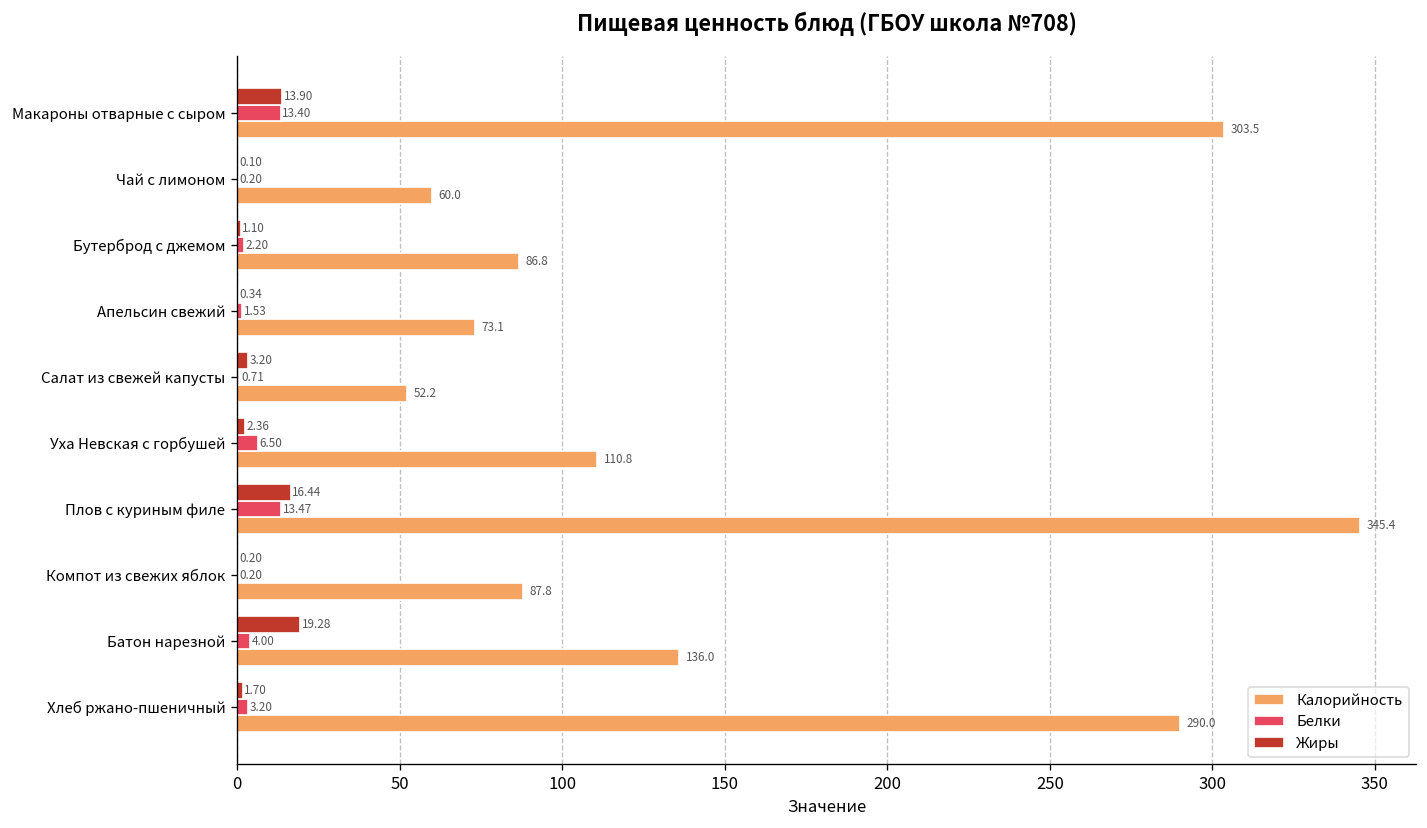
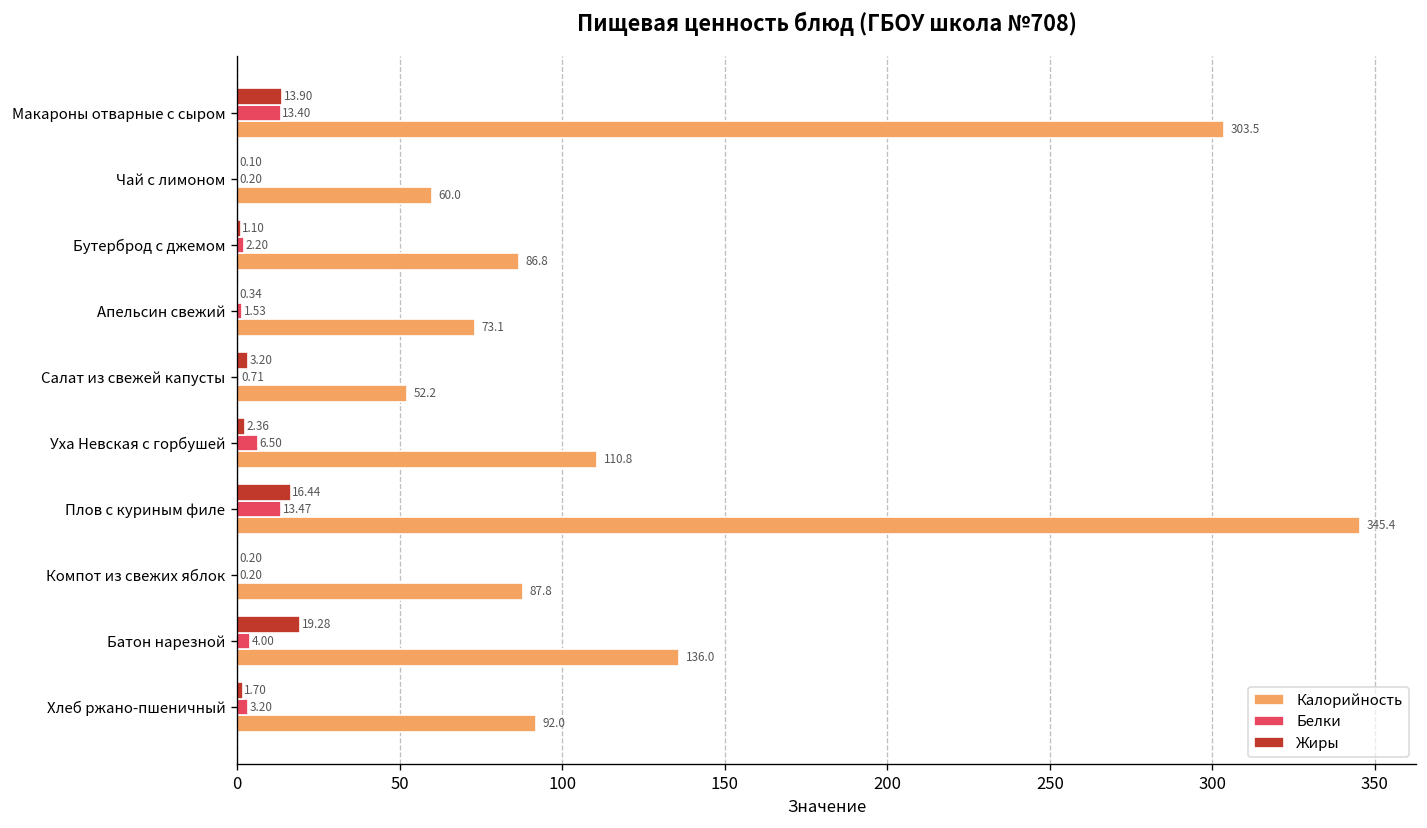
  {
    "Калорийность": {
      "Макароны отварные с сыром": 303.5,
      "Чай с лимоном": 60.0,
      "Бутерброд с джемом": 86.8,
      "Апельсин свежий": 73.1,
      "Салат из свежей капусты": 52.2,
      "Уха Невская с горбушей": 110.8,
      "Плов с куриным филе": 345.4,
      "Компот из свежих яблок": 87.8,
      "Батон нарезной": 136.0,
-     "Хлеб ржано-пшеничный": 290.0
+     "Хлеб ржано-пшеничный": 92.0
    },
    "Белки": {
      "Макароны отварные с сыром": 13.40,
      "Чай с лимоном": 0.20,
      "Бутерброд с джемом": 2.20,
      "Апельсин свежий": 1.53,
      "Салат из свежей капусты": 0.71,
      "Уха Невская с горбушей": 6.50,
      "Плов с куриным филе": 13.47,
      "Компот из свежих яблок": 0.20,
      "Батон нарезной": 4.00,
      "Хлеб ржано-пшеничный": 3.20
    },
    "Жиры": {
      "Макароны отварные с сыром": 13.90,
      "Чай с лимоном": 0.10,
      "Бутерброд с джемом": 1.10,
      "Апельсин свежий": 0.34,
      "Салат из свежей капусты": 3.20,
      "Уха Невская с горбушей": 2.36,
      "Плов с куриным филе": 16.44,
      "Компот из свежих яблок": 0.20,
      "Батон нарезной": 19.28,
      "Хлеб ржано-пшеничный": 1.70
    }
  }
